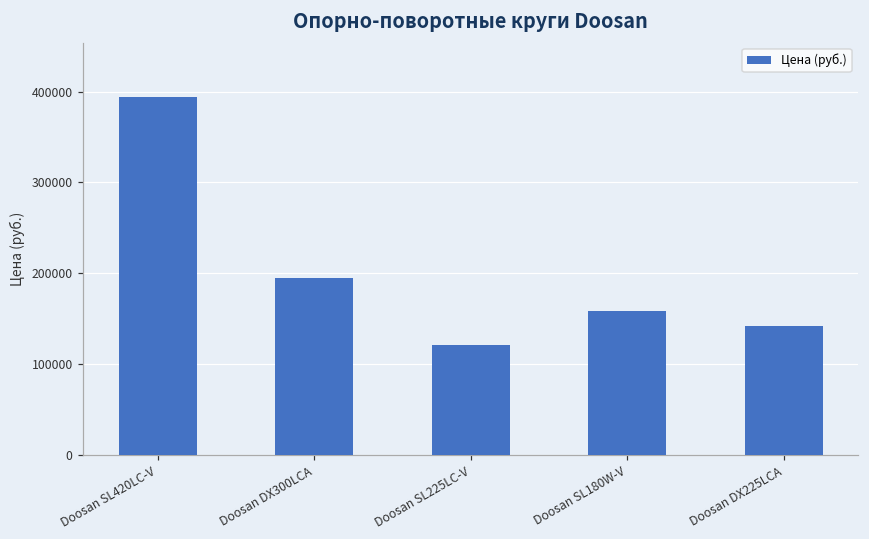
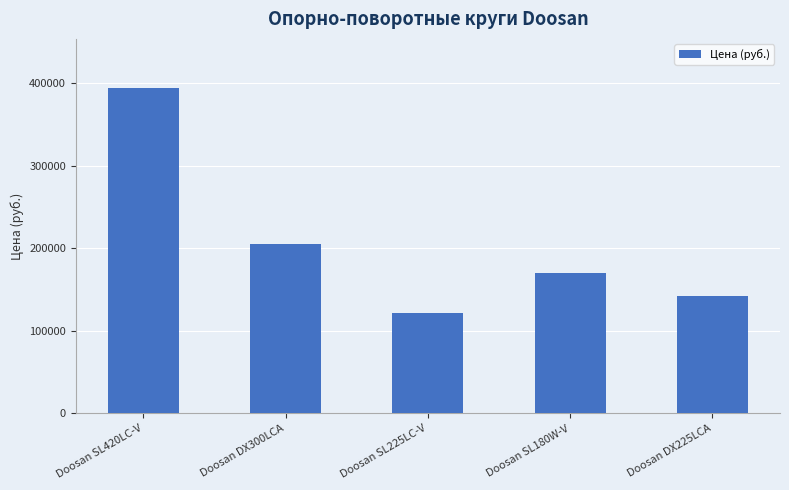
  {
    "Doosan SL420LC-V": 390000,
-   "Doosan DX300LCA": 190000,
+   "Doosan DX300LCA": 210000,
    "Doosan SL225LC-V": 120000,
-   "Doosan SL180W-V": 160000,
+   "Doosan SL180W-V": 170000,
    "Doosan DX225LCA": 140000
  }
